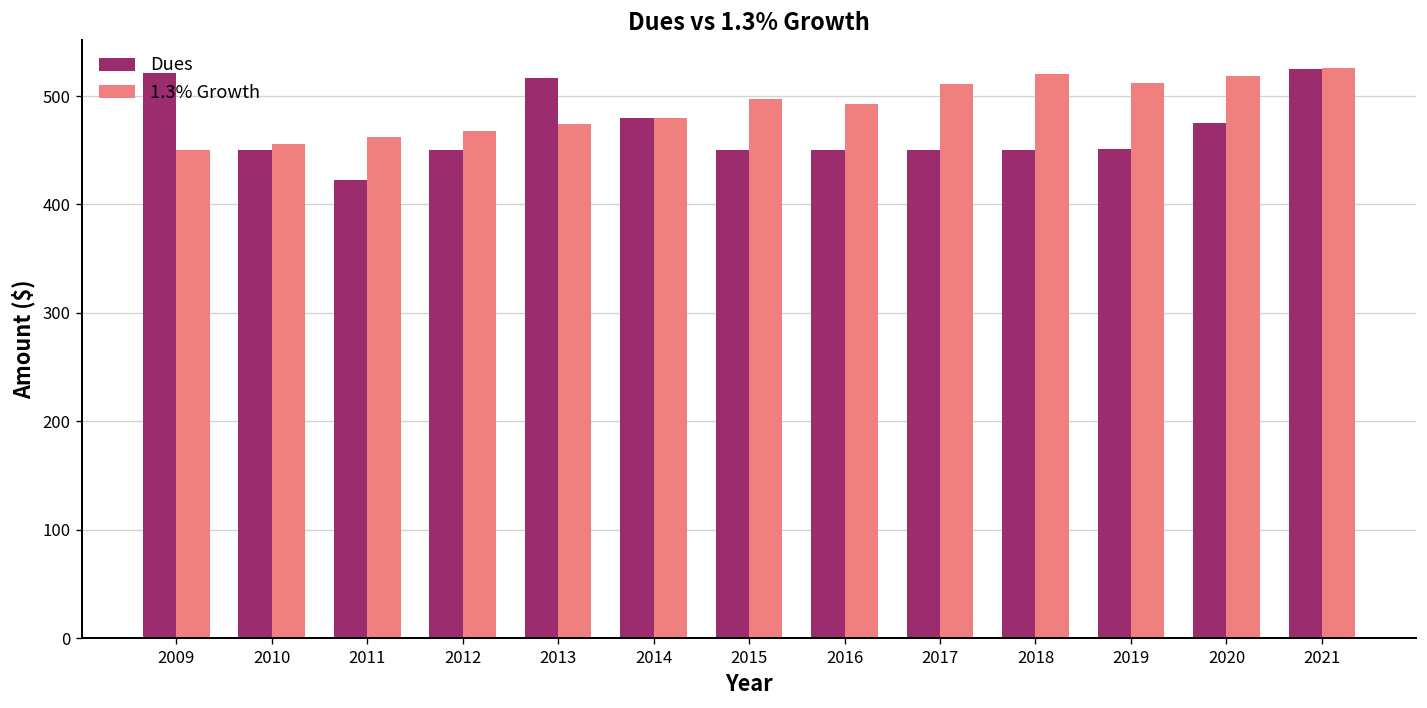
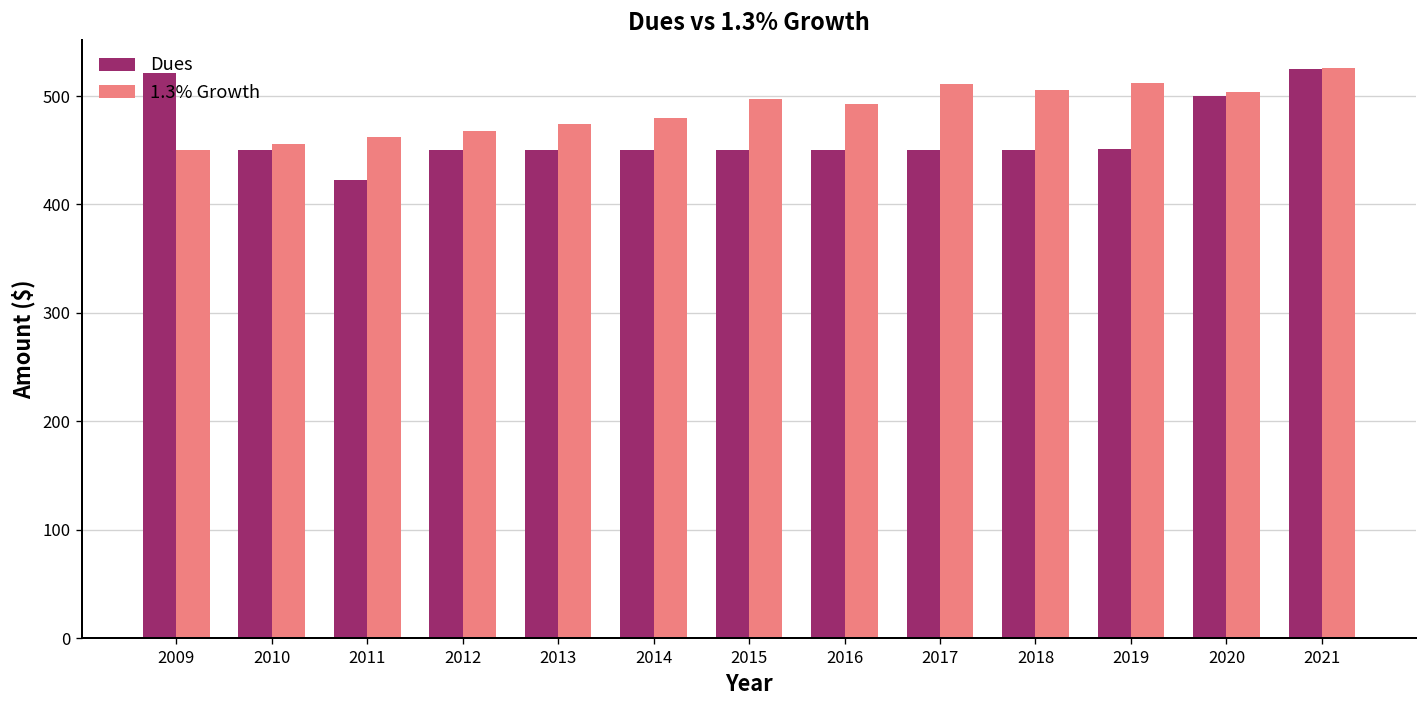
  {
    "Dues": {
      "2009": 520,
      "2010": 450,
      "2011": 420,
      "2012": 450,
-     "2013": 520,
-     "2014": 480,
+     "2013": 450,
+     "2014": 450,
      "2015": 450,
      "2016": 450,
      "2017": 450,
      "2018": 450,
      "2019": 450,
-     "2020": 480,
+     "2020": 500,
      "2021": 530
    },
    "1.3% Growth": {
      "2009": 450,
      "2010": 460,
      "2011": 460,
      "2012": 470,
      "2013": 470,
      "2014": 480,
      "2015": 500,
      "2016": 490,
      "2017": 510,
-     "2018": 520,
+     "2018": 510,
      "2019": 510,
-     "2020": 520,
+     "2020": 500,
      "2021": 530
    }
  }
